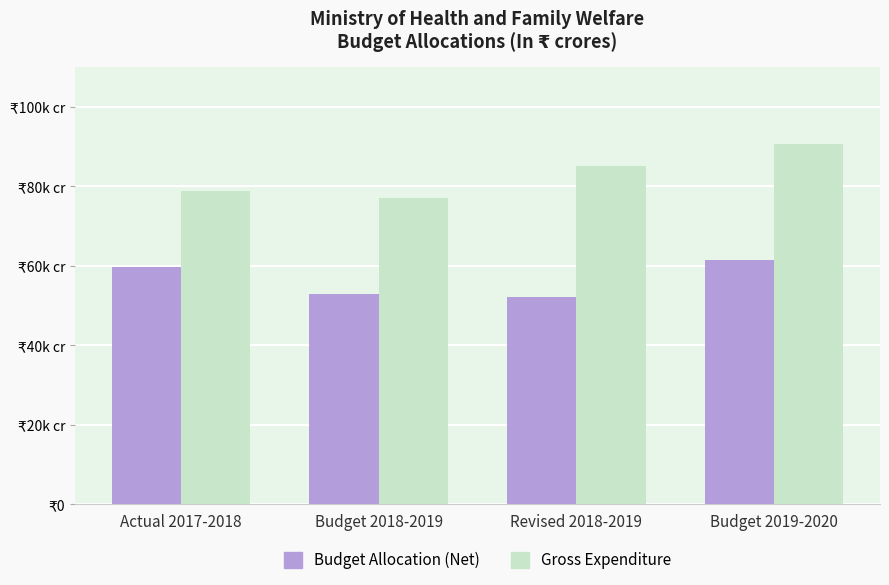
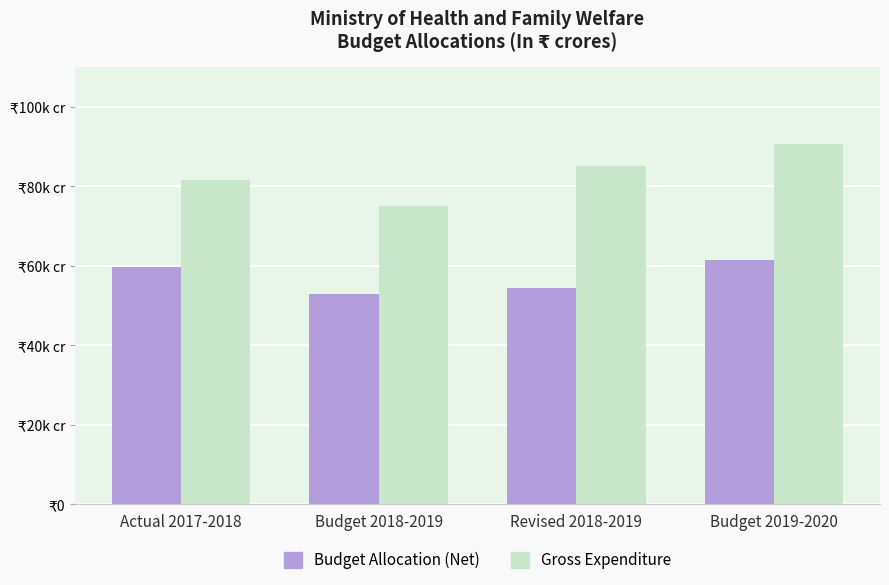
  {
    "Budget Allocation (Net)": {
      "Actual 2017-2018": "₹60k cr",
      "Budget 2018-2019": "₹53k cr",
-     "Revised 2018-2019": "₹52k cr",
+     "Revised 2018-2019": "₹54k cr",
      "Budget 2019-2020": "₹61k cr"
    },
    "Gross Expenditure": {
-     "Actual 2017-2018": "₹79k cr",
-     "Budget 2018-2019": "₹77k cr",
+     "Actual 2017-2018": "₹82k cr",
+     "Budget 2018-2019": "₹75k cr",
      "Revised 2018-2019": "₹85k cr",
      "Budget 2019-2020": "₹91k cr"
    }
  }
